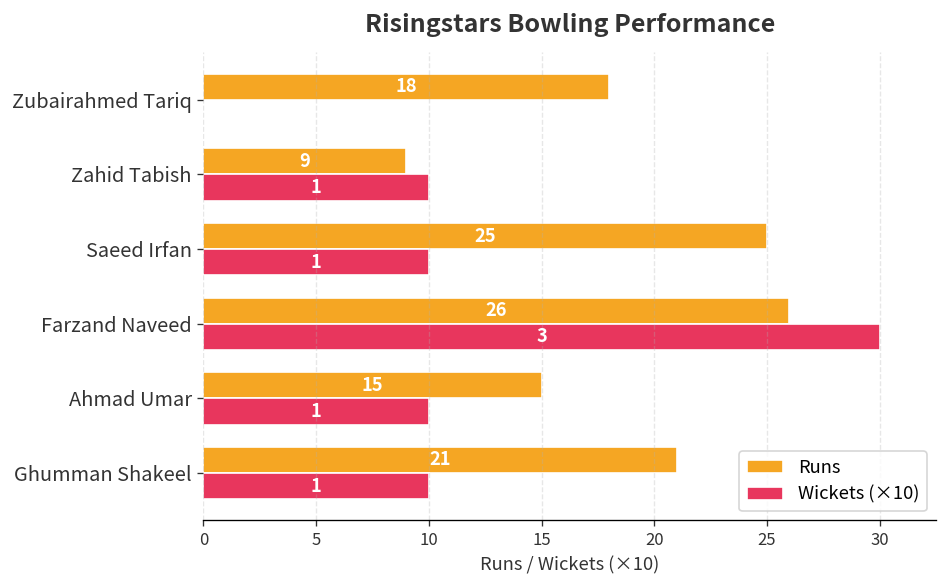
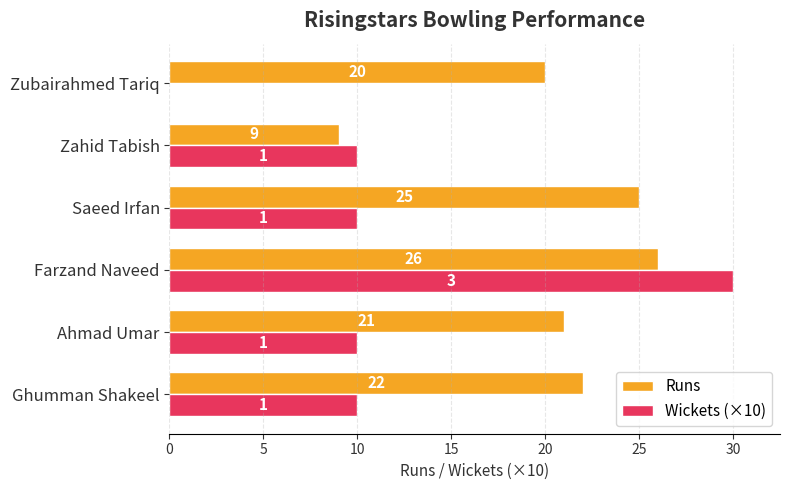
  {
    "Runs": {
-     "Zubairahmed Tariq": 18,
+     "Zubairahmed Tariq": 20,
      "Zahid Tabish": 9,
      "Saeed Irfan": 25,
      "Farzand Naveed": 26,
-     "Ahmad Umar": 15,
-     "Ghumman Shakeel": 21
+     "Ahmad Umar": 21,
+     "Ghumman Shakeel": 22
    },
    "Wickets (×10)": {
      "Zubairahmed Tariq": 0.0
    }
  }
